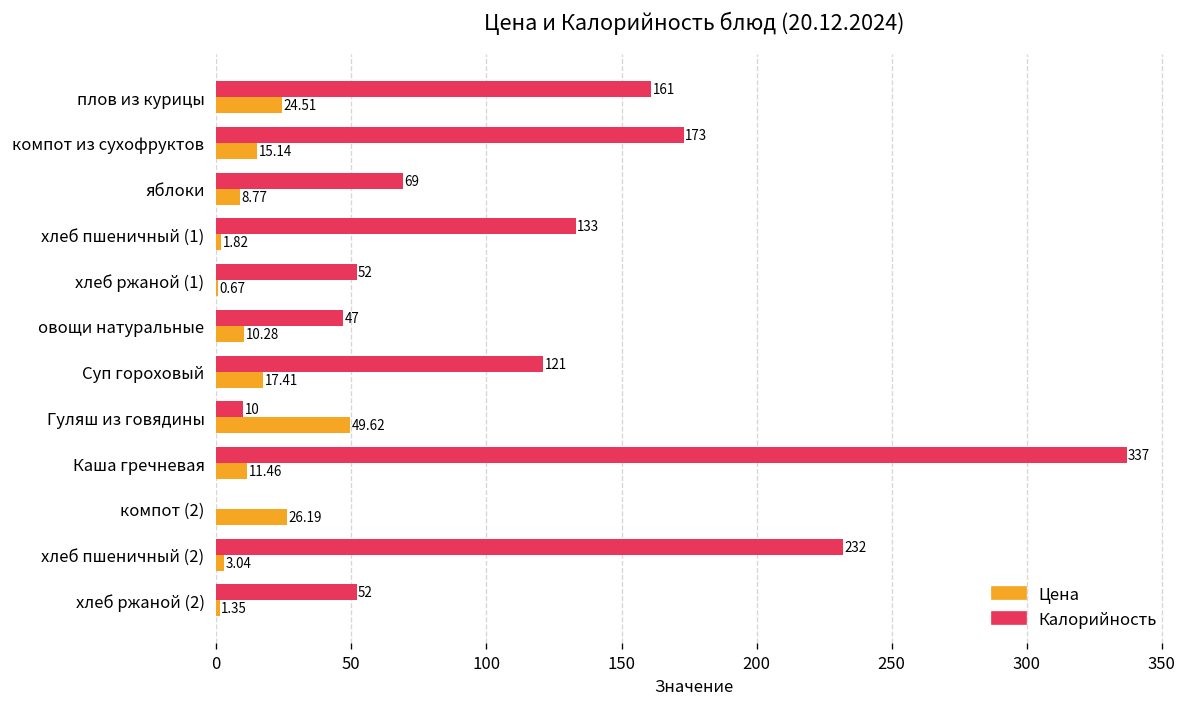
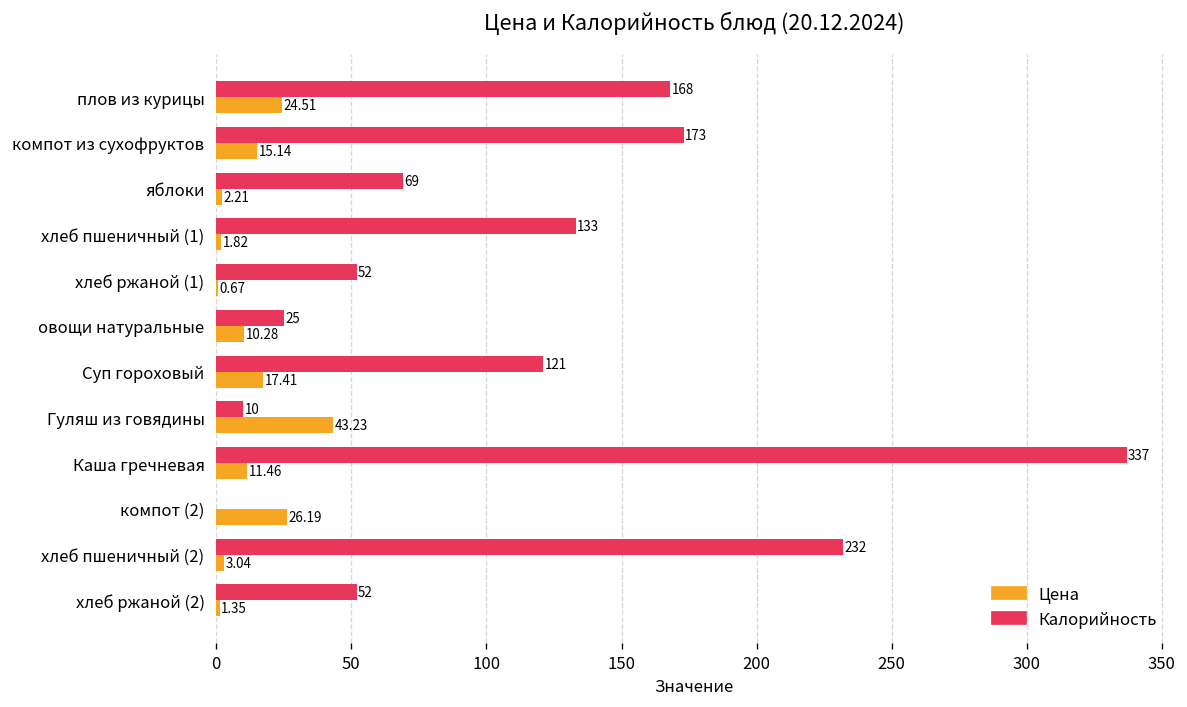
  {
    "Цена": {
      "плов из курицы": 24.51,
      "компот из сухофруктов": 15.14,
-     "яблоки": 8.77,
+     "яблоки": 2.21,
      "хлеб пшеничный (1)": 1.82,
      "хлеб ржаной (1)": 0.67,
      "овощи натуральные": 10.28,
      "Суп гороховый": 17.41,
-     "Гуляш из говядины": 49.62,
+     "Гуляш из говядины": 43.23,
      "Каша гречневая": 11.46,
      "компот (2)": 26.19,
      "хлеб пшеничный (2)": 3.04,
      "хлеб ржаной (2)": 1.35
    },
    "Калорийность": {
-     "плов из курицы": 161,
+     "плов из курицы": 168,
      "компот из сухофруктов": 173,
      "яблоки": 69,
      "хлеб пшеничный (1)": 133,
      "хлеб ржаной (1)": 52,
-     "овощи натуральные": 47,
+     "овощи натуральные": 25,
      "Суп гороховый": 121,
      "Гуляш из говядины": 10,
      "Каша гречневая": 337,
      "хлеб пшеничный (2)": 232,
      "хлеб ржаной (2)": 52
    }
  }
